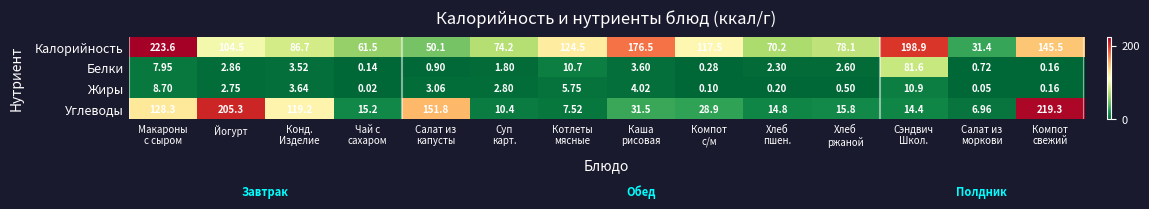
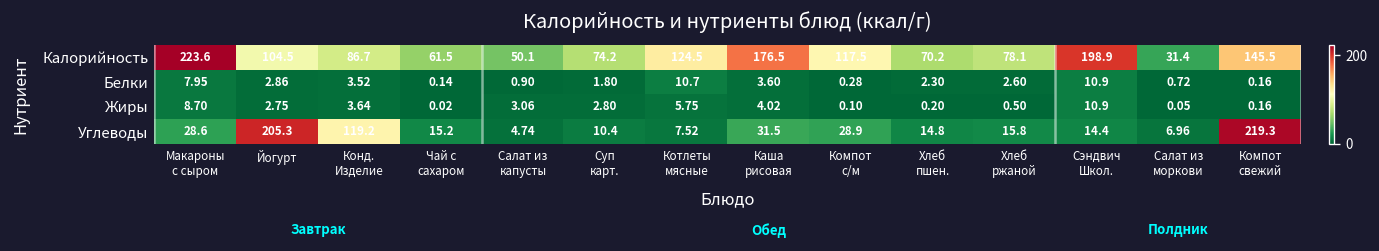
  {
    "Калорийность": {
      "Макароны с сыром": 223.6,
      "Йогурт": 104.5,
      "Конд. Изделие": 86.7,
      "Чай с сахаром": 61.5,
      "Салат из капусты": 50.1,
      "Суп карт.": 74.2,
      "Котлеты мясные": 124.5,
      "Каша рисовая": 176.5,
      "Компот с/м": 117.5,
      "Хлеб пшен.": 70.2,
      "Хлеб ржаной": 78.1,
      "Сэндвич Школ.": 198.9,
      "Салат из моркови": 31.4,
      "Компот свежий": 145.5
    },
    "Белки": {
      "Макароны с сыром": 7.95,
      "Йогурт": 2.86,
      "Конд. Изделие": 3.52,
      "Чай с сахаром": 0.14,
      "Салат из капусты": 0.90,
      "Суп карт.": 1.80,
      "Котлеты мясные": 10.7,
      "Каша рисовая": 3.60,
      "Компот с/м": 0.28,
      "Хлеб пшен.": 2.30,
      "Хлеб ржаной": 2.60,
-     "Сэндвич Школ.": 81.6,
+     "Сэндвич Школ.": 10.9,
      "Салат из моркови": 0.72,
      "Компот свежий": 0.16
    },
    "Жиры": {
      "Макароны с сыром": 8.70,
      "Йогурт": 2.75,
      "Конд. Изделие": 3.64,
      "Чай с сахаром": 0.02,
      "Салат из капусты": 3.06,
      "Суп карт.": 2.80,
      "Котлеты мясные": 5.75,
      "Каша рисовая": 4.02,
      "Компот с/м": 0.10,
      "Хлеб пшен.": 0.20,
      "Хлеб ржаной": 0.50,
      "Сэндвич Школ.": 10.9,
      "Салат из моркови": 0.05,
      "Компот свежий": 0.16
    },
    "Углеводы": {
-     "Макароны с сыром": 128.3,
+     "Макароны с сыром": 28.6,
      "Йогурт": 205.3,
      "Конд. Изделие": 119.2,
      "Чай с сахаром": 15.2,
-     "Салат из капусты": 151.8,
+     "Салат из капусты": 4.74,
      "Суп карт.": 10.4,
      "Котлеты мясные": 7.52,
      "Каша рисовая": 31.5,
      "Компот с/м": 28.9,
      "Хлеб пшен.": 14.8,
      "Хлеб ржаной": 15.8,
      "Сэндвич Школ.": 14.4,
      "Салат из моркови": 6.96,
      "Компот свежий": 219.3
    }
  }
